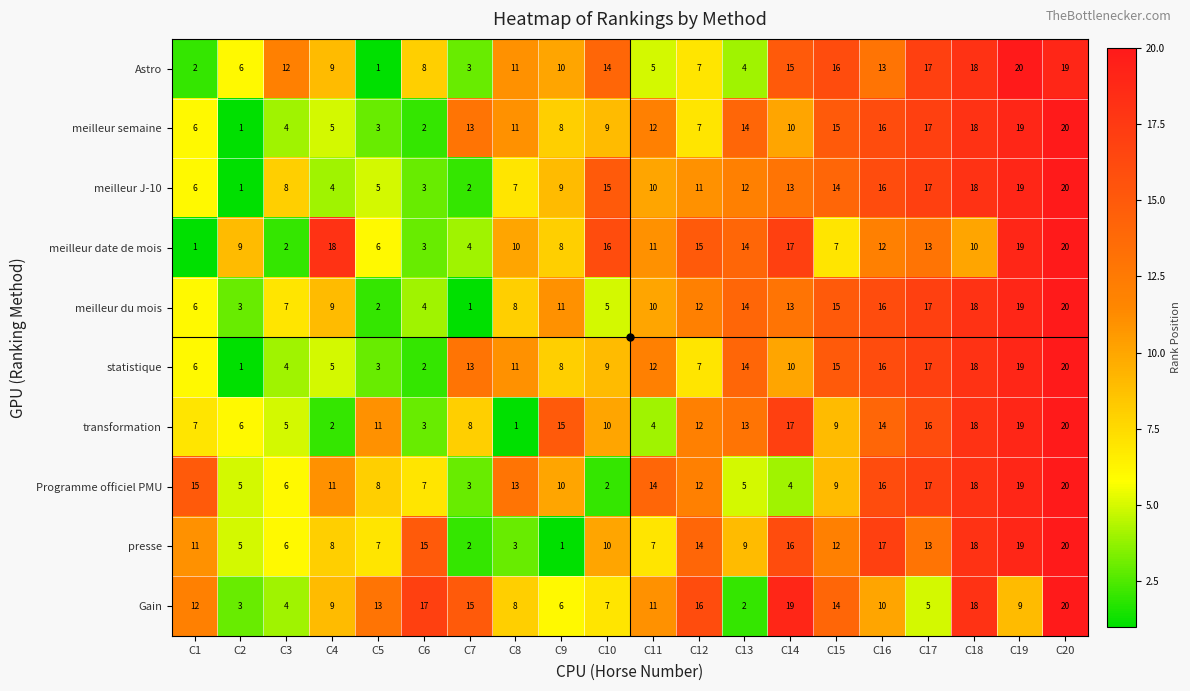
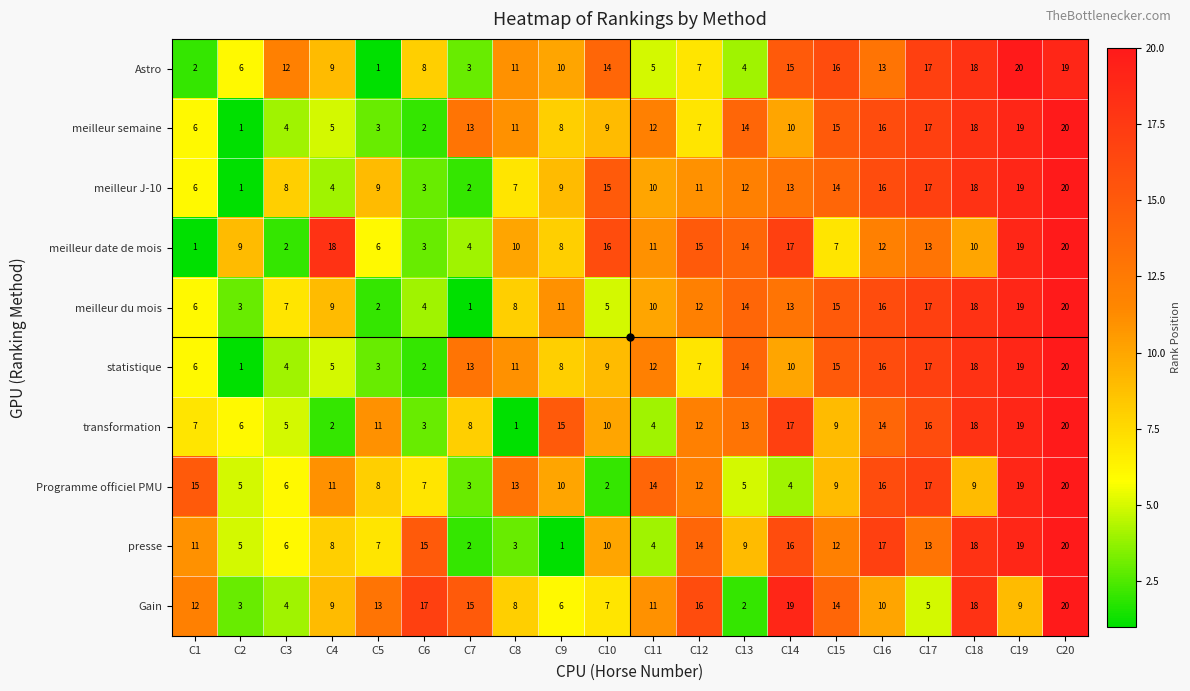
  {
    "Astro": {
      "C1": 2,
      "C2": 6,
      "C3": 12,
      "C4": 9,
      "C5": 1,
      "C6": 8,
      "C7": 3,
      "C8": 11,
      "C9": 10,
      "C10": 14,
      "C11": 5,
      "C12": 7,
      "C13": 4,
      "C14": 15,
      "C15": 16,
      "C16": 13,
      "C17": 17,
      "C18": 18,
      "C19": 20,
      "C20": 19
    },
    "meilleur semaine": {
      "C1": 6,
      "C2": 1,
      "C3": 4,
      "C4": 5,
      "C5": 3,
      "C6": 2,
      "C7": 13,
      "C8": 11,
      "C9": 8,
      "C10": 9,
      "C11": 12,
      "C12": 7,
      "C13": 14,
      "C14": 10,
      "C15": 15,
      "C16": 16,
      "C17": 17,
      "C18": 18,
      "C19": 19,
      "C20": 20
    },
    "meilleur J-10": {
      "C1": 6,
      "C2": 1,
      "C3": 8,
      "C4": 4,
-     "C5": 5,
+     "C5": 9,
      "C6": 3,
      "C7": 2,
      "C8": 7,
      "C9": 9,
      "C10": 15,
      "C11": 10,
      "C12": 11,
      "C13": 12,
      "C14": 13,
      "C15": 14,
      "C16": 16,
      "C17": 17,
      "C18": 18,
      "C19": 19,
      "C20": 20
    },
    "meilleur date de mois": {
      "C1": 1,
      "C2": 9,
      "C3": 2,
      "C4": 18,
      "C5": 6,
      "C6": 3,
      "C7": 4,
      "C8": 10,
      "C9": 8,
      "C10": 16,
      "C11": 11,
      "C12": 15,
      "C13": 14,
      "C14": 17,
      "C15": 7,
      "C16": 12,
      "C17": 13,
      "C18": 10,
      "C19": 19,
      "C20": 20
    },
    "meilleur du mois": {
      "C1": 6,
      "C2": 3,
      "C3": 7,
      "C4": 9,
      "C5": 2,
      "C6": 4,
      "C7": 1,
      "C8": 8,
      "C9": 11,
      "C10": 5,
      "C11": 10,
      "C12": 12,
      "C13": 14,
      "C14": 13,
      "C15": 15,
      "C16": 16,
      "C17": 17,
      "C18": 18,
      "C19": 19,
      "C20": 20
    },
    "statistique": {
      "C1": 6,
      "C2": 1,
      "C3": 4,
      "C4": 5,
      "C5": 3,
      "C6": 2,
      "C7": 13,
      "C8": 11,
      "C9": 8,
      "C10": 9,
      "C11": 12,
      "C12": 7,
      "C13": 14,
      "C14": 10,
      "C15": 15,
      "C16": 16,
      "C17": 17,
      "C18": 18,
      "C19": 19,
      "C20": 20
    },
    "transformation": {
      "C1": 7,
      "C2": 6,
      "C3": 5,
      "C4": 2,
      "C5": 11,
      "C6": 3,
      "C7": 8,
      "C8": 1,
      "C9": 15,
      "C10": 10,
      "C11": 4,
      "C12": 12,
      "C13": 13,
      "C14": 17,
      "C15": 9,
      "C16": 14,
      "C17": 16,
      "C18": 18,
      "C19": 19,
      "C20": 20
    },
    "Programme officiel PMU": {
      "C1": 15,
      "C2": 5,
      "C3": 6,
      "C4": 11,
      "C5": 8,
      "C6": 7,
      "C7": 3,
      "C8": 13,
      "C9": 10,
      "C10": 2,
      "C11": 14,
      "C12": 12,
      "C13": 5,
      "C14": 4,
      "C15": 9,
      "C16": 16,
      "C17": 17,
-     "C18": 18,
+     "C18": 9,
      "C19": 19,
      "C20": 20
    },
    "presse": {
      "C1": 11,
      "C2": 5,
      "C3": 6,
      "C4": 8,
      "C5": 7,
      "C6": 15,
      "C7": 2,
      "C8": 3,
      "C9": 1,
      "C10": 10,
-     "C11": 7,
+     "C11": 4,
      "C12": 14,
      "C13": 9,
      "C14": 16,
      "C15": 12,
      "C16": 17,
      "C17": 13,
      "C18": 18,
      "C19": 19,
      "C20": 20
    },
    "Gain": {
      "C1": 12,
      "C2": 3,
      "C3": 4,
      "C4": 9,
      "C5": 13,
      "C6": 17,
      "C7": 15,
      "C8": 8,
      "C9": 6,
      "C10": 7,
      "C11": 11,
      "C12": 16,
      "C13": 2,
      "C14": 19,
      "C15": 14,
      "C16": 10,
      "C17": 5,
      "C18": 18,
      "C19": 9,
      "C20": 20
    }
  }
